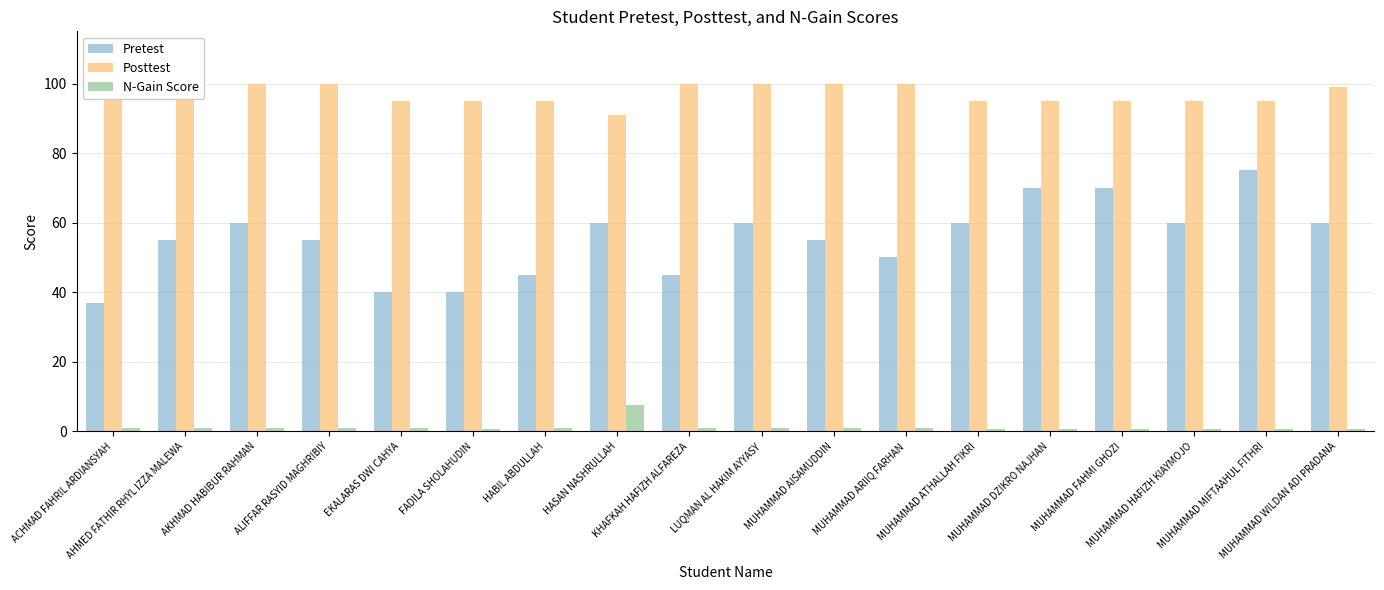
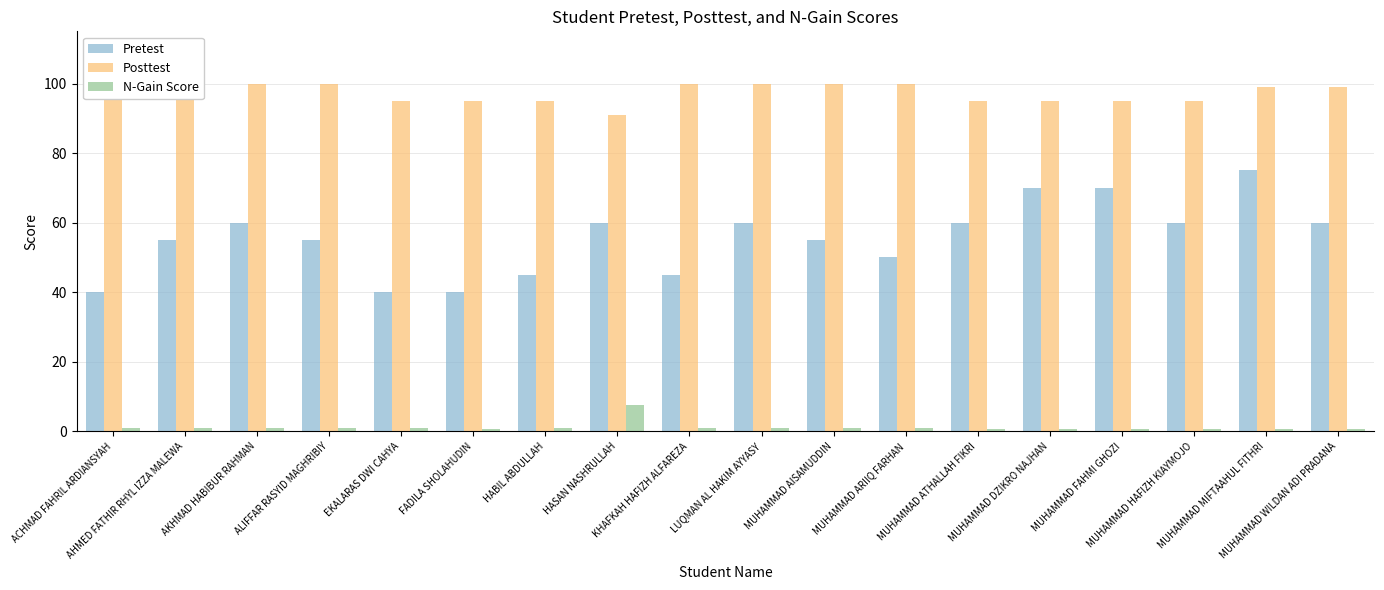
  {
    "Pretest": {
-     "ACHMAD FAHRIL ARDIANSYAH": 37,
+     "ACHMAD FAHRIL ARDIANSYAH": 40,
      "AHMED FATHIR RHYL IZZA MALEWA": 55,
      "AKHMAD HABIBUR RAHMAN": 60,
      "ALIFFAR RASYID MAGHRIBIY": 55,
      "EKALARAS DWI CAHYA": 40,
      "FADILA SHOLAHUDIN": 40,
      "HABIL ABDULLAH": 45,
      "HASAN NASHRULLAH": 60,
      "KHAFKAH HAFIZH ALFAREZA": 45,
      "LUQMAN AL HAKIM AYYASY": 60,
      "MUHAMMAD AISAMUDDIN": 55,
      "MUHAMMAD ARIIQ FARHAN": 50,
      "MUHAMMAD ATHALLAH FIKRI": 60,
      "MUHAMMAD DZIKRO NAJHAN": 70,
      "MUHAMMAD FAHMI GHOZI": 70,
      "MUHAMMAD HAFIZH KIAYMOJO": 60,
      "MUHAMMAD MIFTAAHUL FITHRI": 75,
      "MUHAMMAD WILDAN ADI PRADANA": 60
    },
    "Posttest": {
      "AKHMAD HABIBUR RAHMAN": 100,
      "ALIFFAR RASYID MAGHRIBIY": 100,
      "EKALARAS DWI CAHYA": 95,
      "FADILA SHOLAHUDIN": 95,
      "HABIL ABDULLAH": 95,
      "HASAN NASHRULLAH": 91,
      "KHAFKAH HAFIZH ALFAREZA": 100,
      "LUQMAN AL HAKIM AYYASY": 100,
      "MUHAMMAD AISAMUDDIN": 100,
      "MUHAMMAD ARIIQ FARHAN": 100,
      "MUHAMMAD ATHALLAH FIKRI": 95,
      "MUHAMMAD DZIKRO NAJHAN": 95,
      "MUHAMMAD FAHMI GHOZI": 95,
      "MUHAMMAD HAFIZH KIAYMOJO": 95,
-     "MUHAMMAD MIFTAAHUL FITHRI": 95,
+     "MUHAMMAD MIFTAAHUL FITHRI": 99,
      "MUHAMMAD WILDAN ADI PRADANA": 99
    },
    "N-Gain Score": {
      "ACHMAD FAHRIL ARDIANSYAH": 1,
      "AHMED FATHIR RHYL IZZA MALEWA": 1,
      "AKHMAD HABIBUR RAHMAN": 1,
      "ALIFFAR RASYID MAGHRIBIY": 1,
      "EKALARAS DWI CAHYA": 1,
      "FADILA SHOLAHUDIN": 1,
      "HABIL ABDULLAH": 1,
      "HASAN NASHRULLAH": 8,
      "KHAFKAH HAFIZH ALFAREZA": 1,
      "LUQMAN AL HAKIM AYYASY": 1,
      "MUHAMMAD AISAMUDDIN": 1,
      "MUHAMMAD ARIIQ FARHAN": 1,
      "MUHAMMAD ATHALLAH FIKRI": 1,
      "MUHAMMAD DZIKRO NAJHAN": 1,
      "MUHAMMAD FAHMI GHOZI": 1,
      "MUHAMMAD HAFIZH KIAYMOJO": 1,
      "MUHAMMAD MIFTAAHUL FITHRI": 1,
      "MUHAMMAD WILDAN ADI PRADANA": 1
    }
  }
